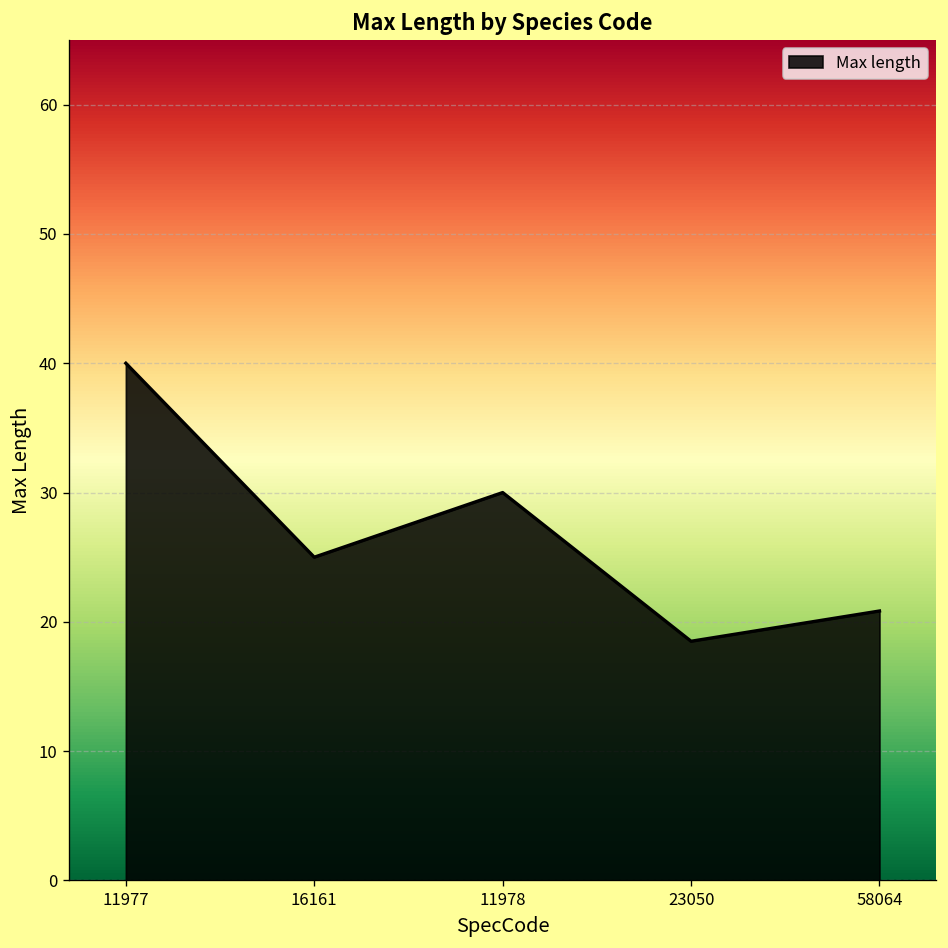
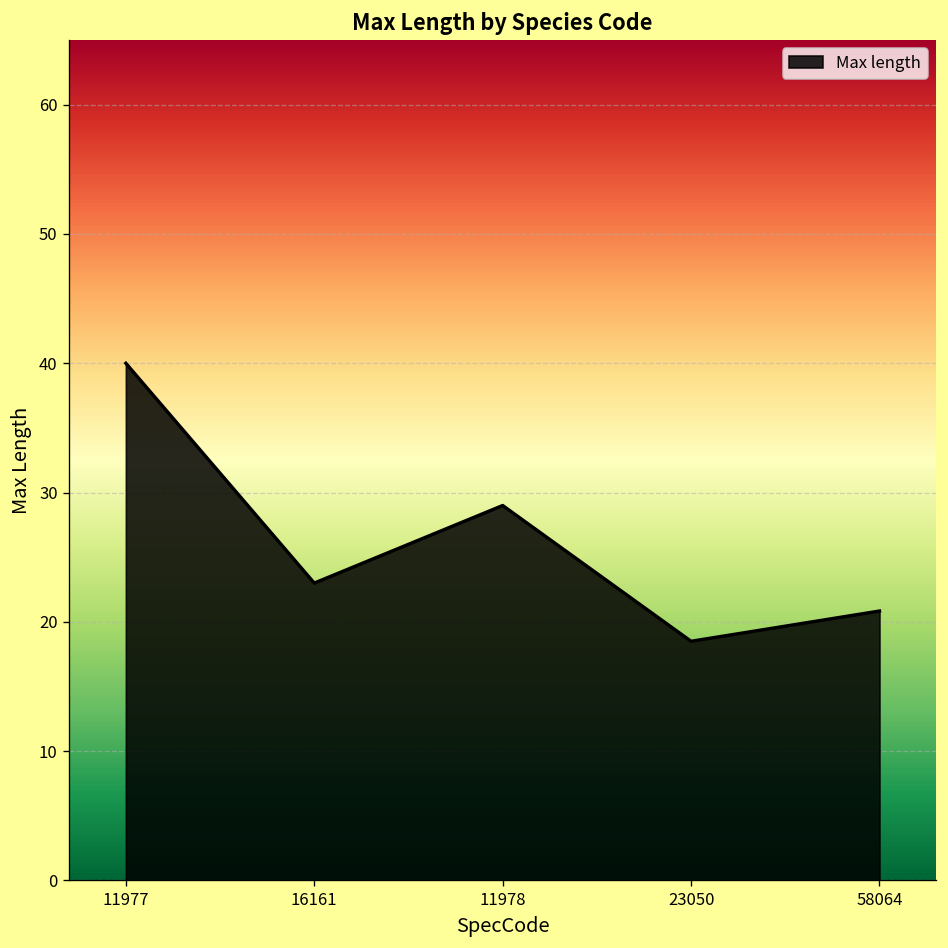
  {
    "11977": 40,
-   "16161": 25,
-   "11978": 30,
+   "16161": 23,
+   "11978": 29,
    "23050": 18.5,
    "58064": 21
  }
